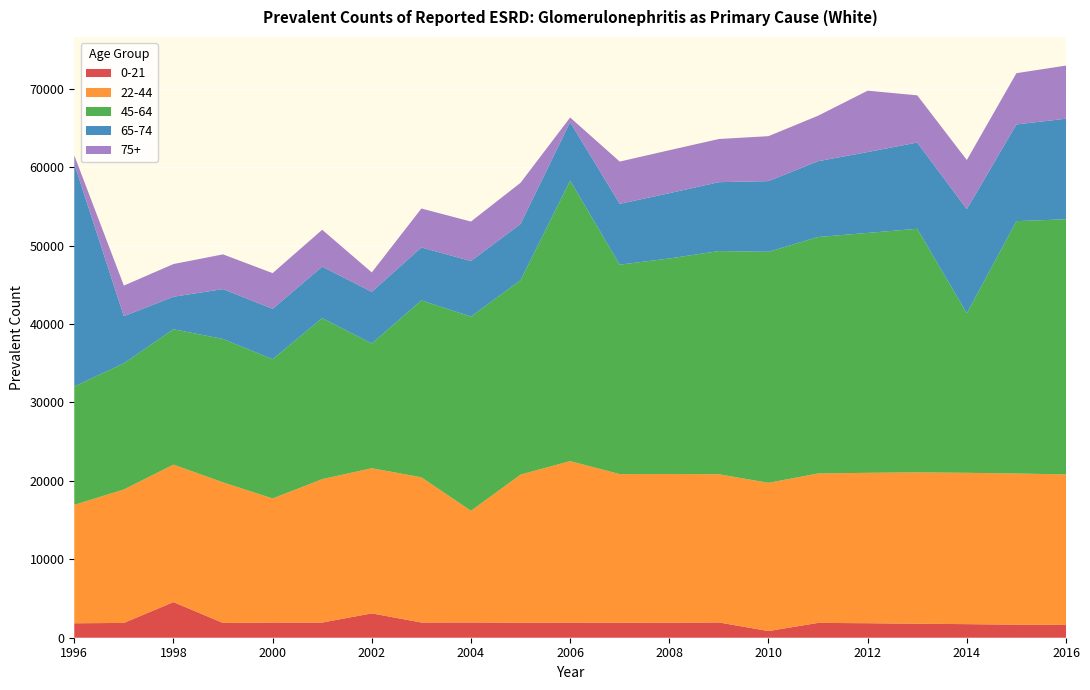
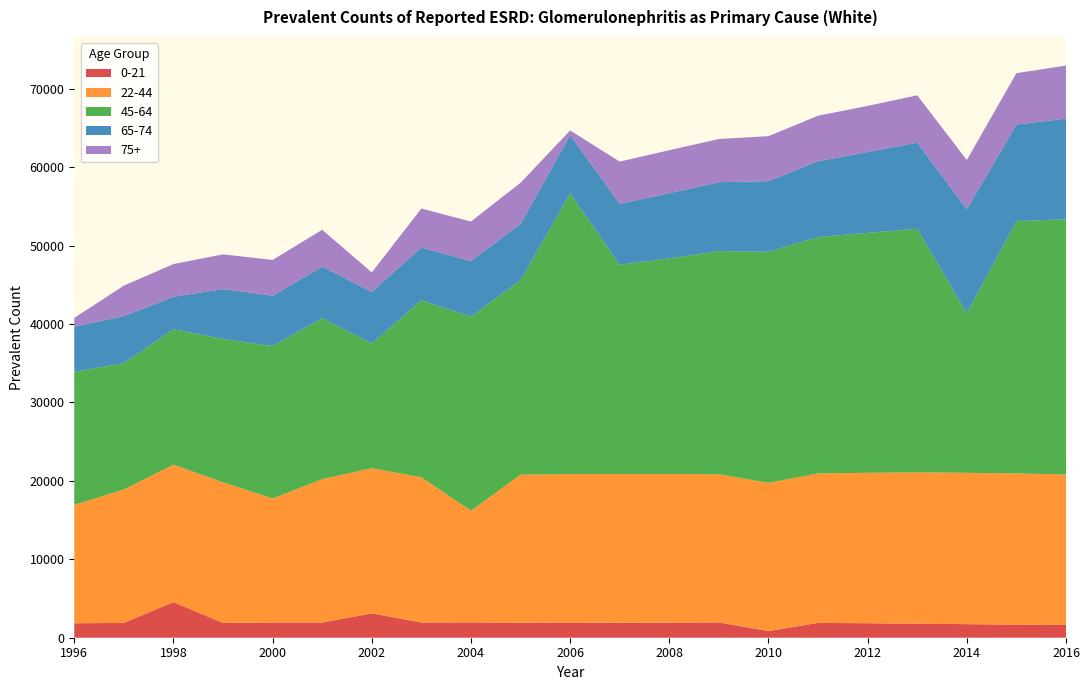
  {
    "0-21": {
      "1996": 2000,
      "1998": 5000,
      "2000": 2000,
      "2002": 3000,
      "2004": 2000,
      "2006": 2000,
      "2008": 2000,
      "2010": 1000,
      "2012": 2000,
      "2014": 2000,
      "2016": 2000
    },
    "22-44": {
      "1996": 15000,
      "1998": 18000,
      "2000": 16000,
      "2002": 19000,
      "2004": 14000,
-     "2006": 21000,
+     "2006": 19000,
      "2008": 19000,
      "2010": 19000,
      "2012": 19000,
      "2014": 19000,
      "2016": 19000
    },
    "45-64": {
-     "1996": 15000,
+     "1996": 17000,
      "1998": 17000,
-     "2000": 18000,
+     "2000": 19000,
      "2002": 16000,
      "2004": 25000,
      "2006": 36000,
      "2008": 27000,
      "2010": 29000,
      "2012": 31000,
      "2014": 20000,
      "2016": 33000
    },
    "65-74": {
-     "1996": 28000,
+     "1996": 6000,
      "1998": 4000,
      "2000": 6000,
      "2002": 7000,
      "2004": 7000,
      "2006": 7000,
      "2008": 8000,
      "2010": 9000,
      "2012": 10000,
      "2014": 13000,
      "2016": 13000
    },
    "75+": {
      "1996": 1000,
      "1998": 4000,
      "2000": 5000,
      "2002": 2000,
      "2004": 5000,
      "2006": 1000,
      "2008": 5000,
      "2010": 6000,
-     "2012": 8000,
+     "2012": 6000,
      "2014": 6000,
      "2016": 7000
    }
  }
